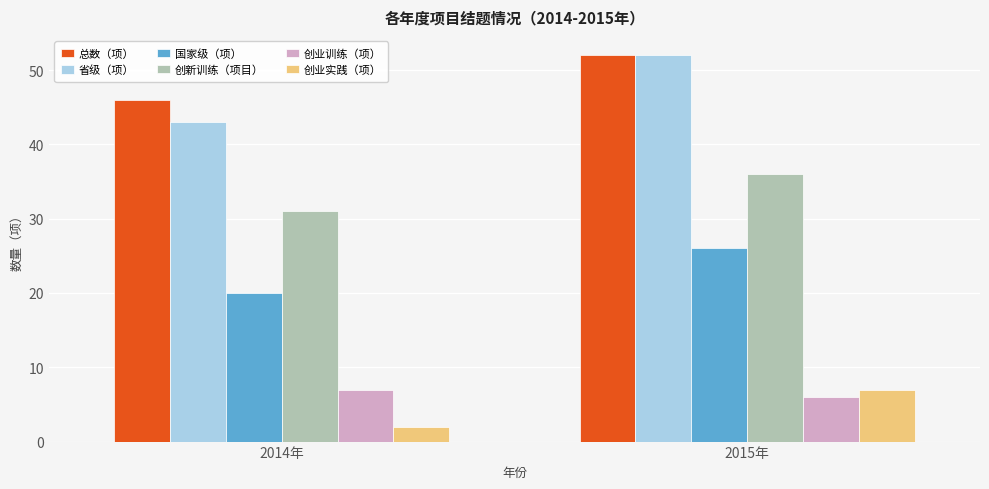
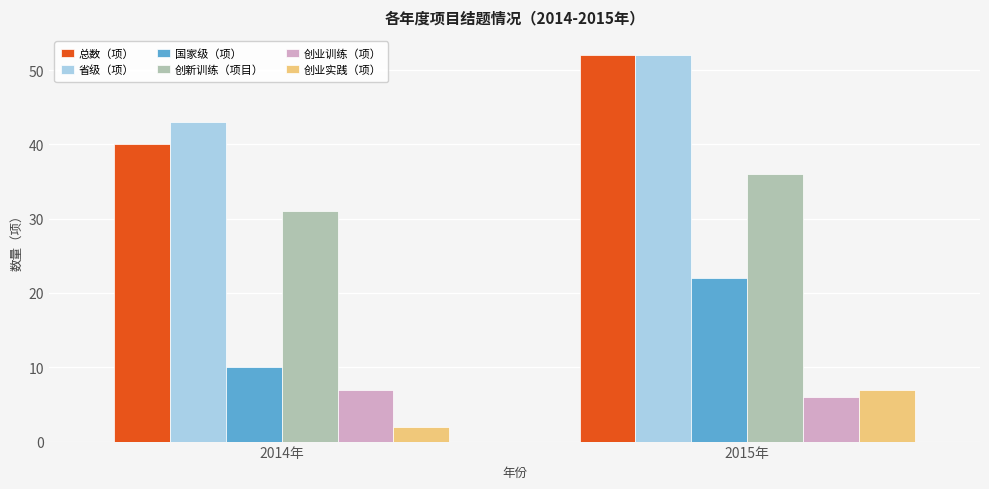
  {
    "总数（项）": {
-     "2014年": 46,
+     "2014年": 40,
      "2015年": 52
    },
    "国家级（项）": {
-     "2014年": 20,
-     "2015年": 26
+     "2014年": 10,
+     "2015年": 22
    },
    "创业实践（项）": {
      "2014年": 2,
      "2015年": 7
    }
  }
